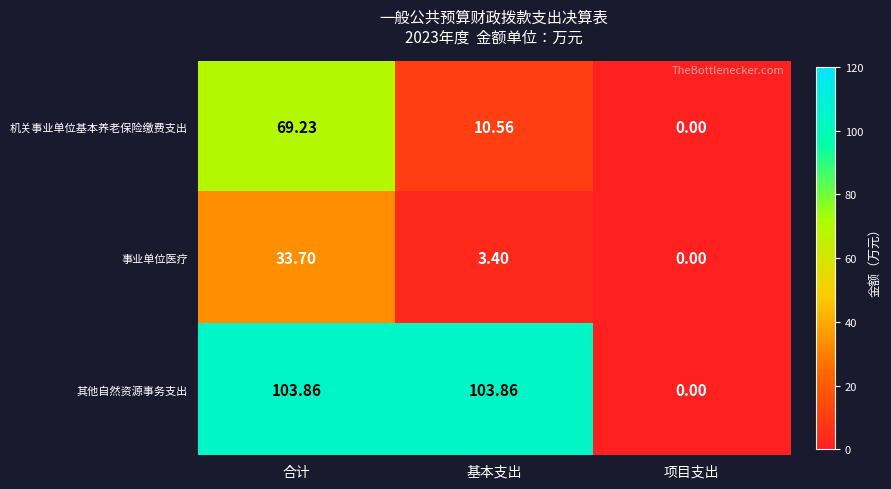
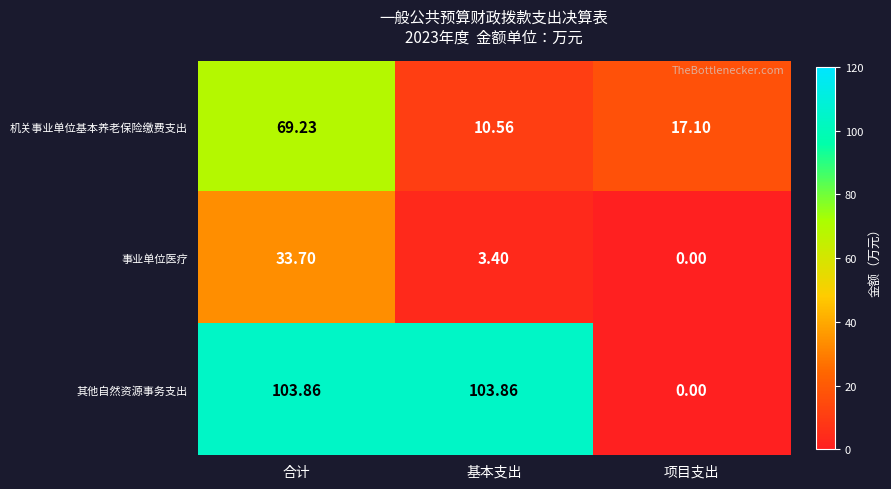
  {
    "机关事业单位基本养老保险缴费支出": {
      "合计": 69.23,
      "基本支出": 10.56,
-     "项目支出": 0.00
+     "项目支出": 17.10
    },
    "事业单位医疗": {
      "合计": 33.70,
      "基本支出": 3.40,
      "项目支出": 0.00
    },
    "其他自然资源事务支出": {
      "合计": 103.86,
      "基本支出": 103.86,
      "项目支出": 0.00
    }
  }
